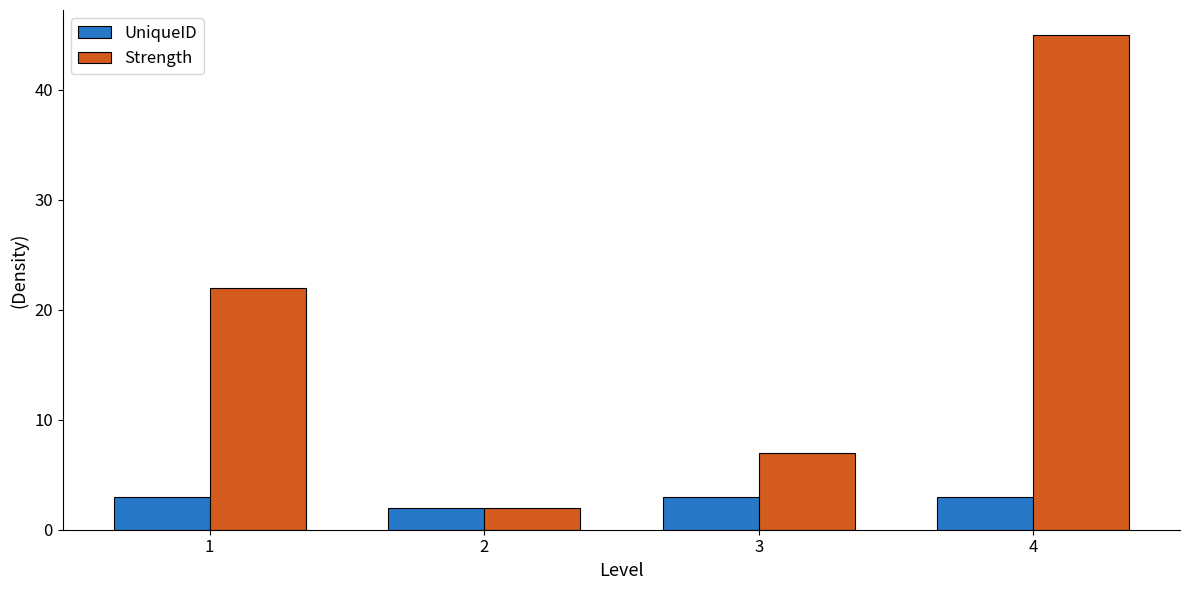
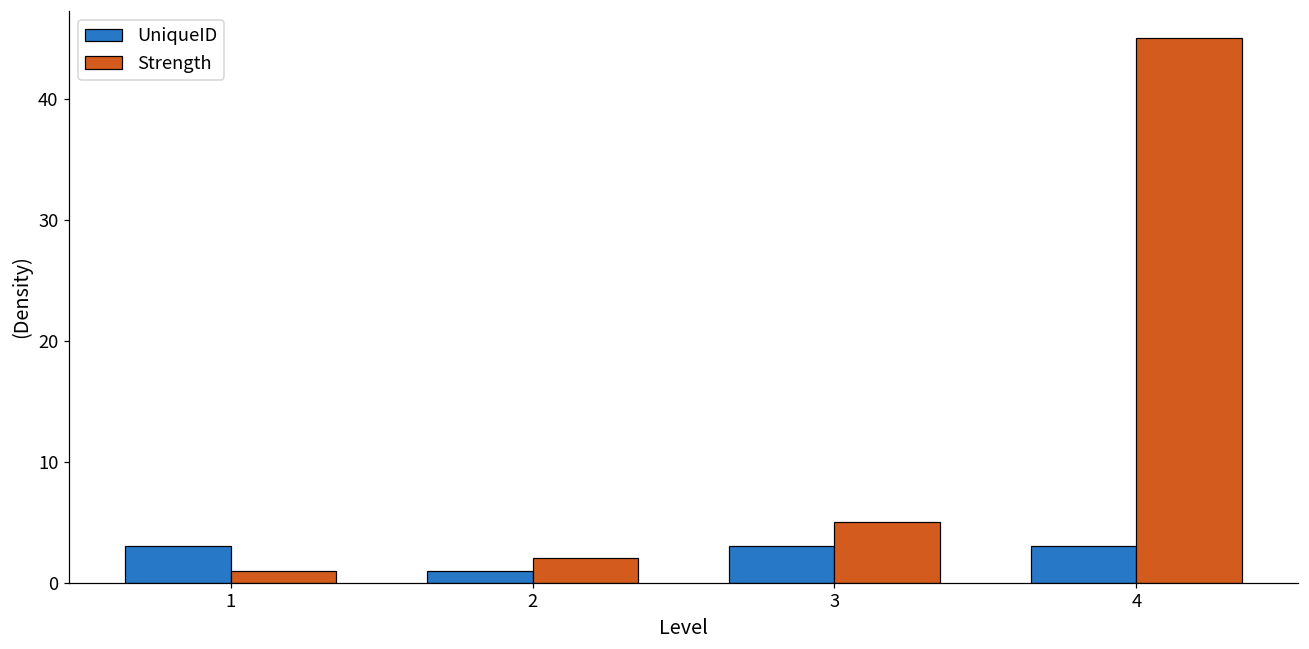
  {
    "UniqueID": {
      "1": 3,
-     "2": 2,
+     "2": 1,
      "3": 3,
      "4": 3
    },
    "Strength": {
-     "1": 22,
+     "1": 1,
      "2": 2,
-     "3": 7,
+     "3": 5,
      "4": 45
    }
  }
